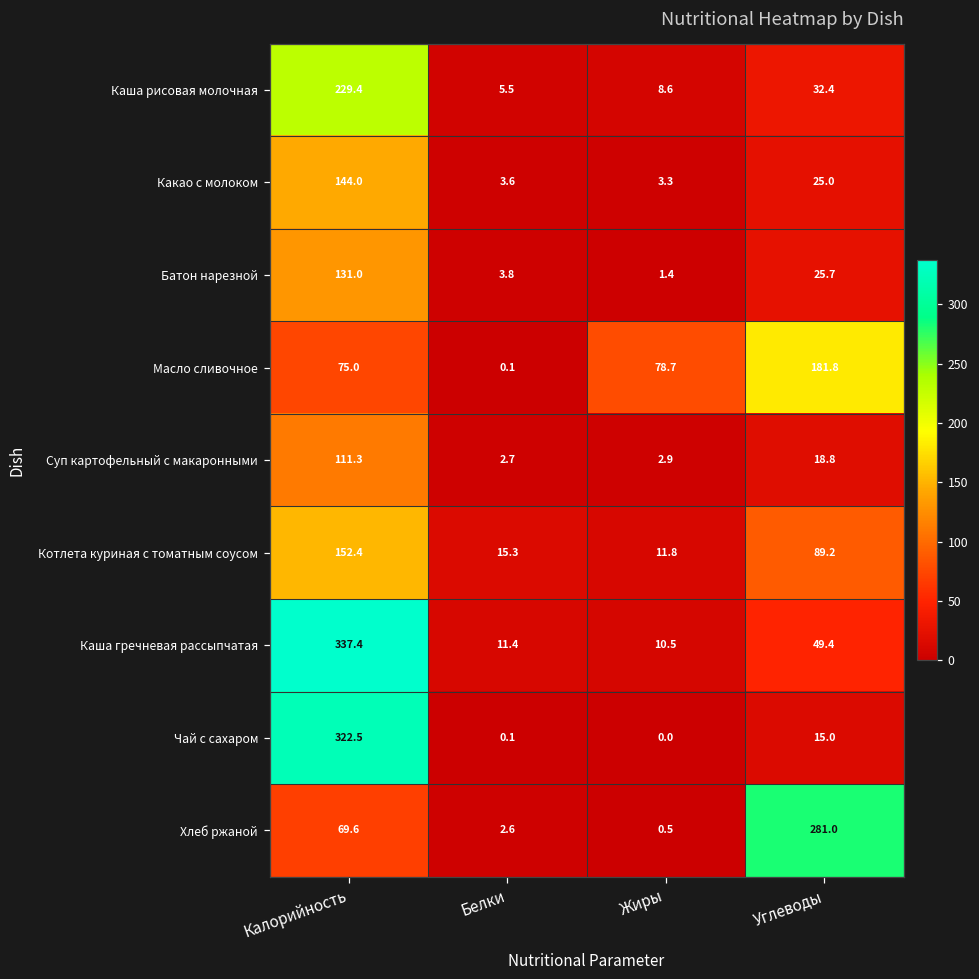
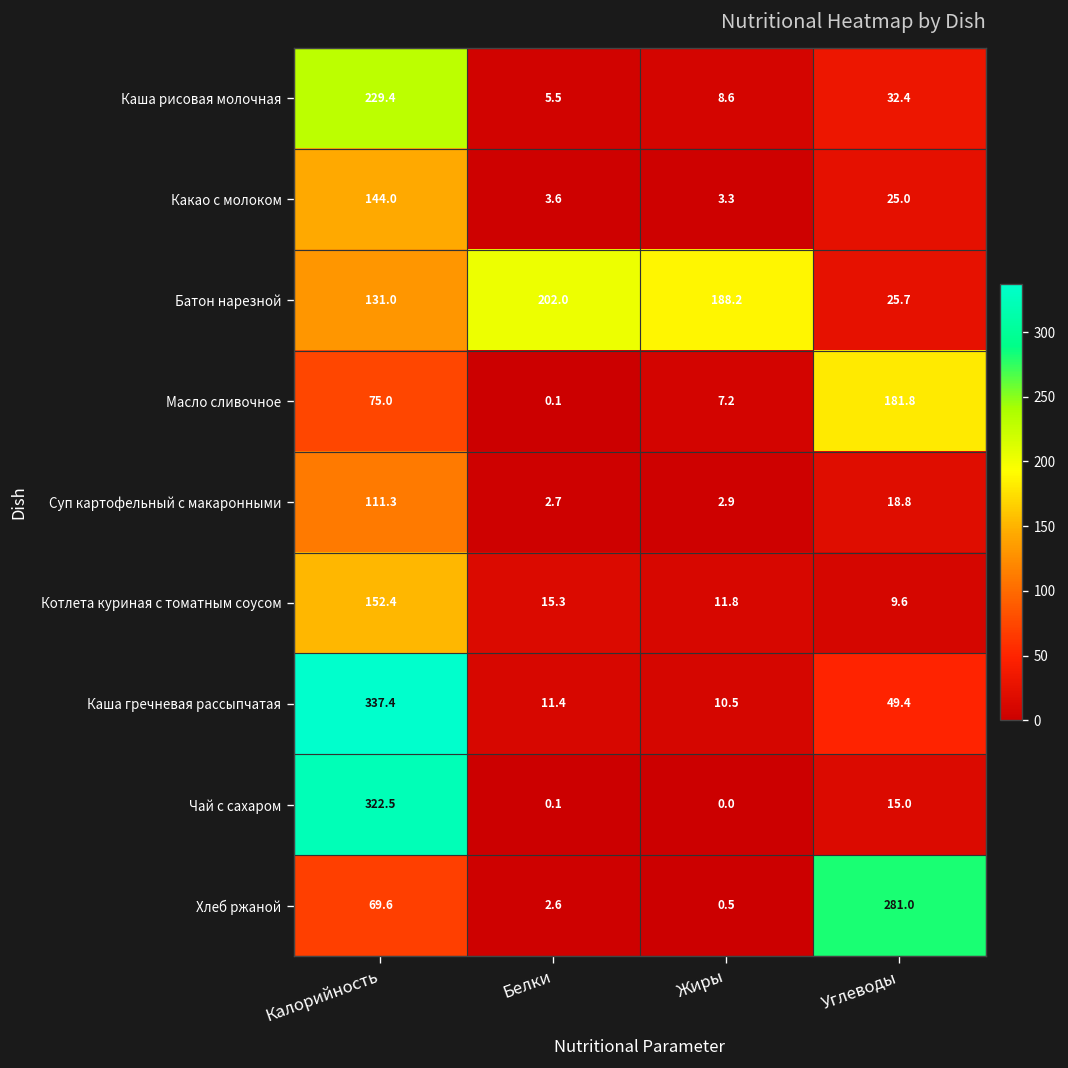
  {
    "Каша рисовая молочная": {
      "Калорийность": 229.4,
      "Белки": 5.5,
      "Жиры": 8.6,
      "Углеводы": 32.4
    },
    "Какао с молоком": {
      "Калорийность": 144.0,
      "Белки": 3.6,
      "Жиры": 3.3,
      "Углеводы": 25.0
    },
    "Батон нарезной": {
      "Калорийность": 131.0,
-     "Белки": 3.8,
-     "Жиры": 1.4,
+     "Белки": 202.0,
+     "Жиры": 188.2,
      "Углеводы": 25.7
    },
    "Масло сливочное": {
      "Калорийность": 75.0,
      "Белки": 0.1,
-     "Жиры": 78.7,
+     "Жиры": 7.2,
      "Углеводы": 181.8
    },
    "Суп картофельный с макаронными": {
      "Калорийность": 111.3,
      "Белки": 2.7,
      "Жиры": 2.9,
      "Углеводы": 18.8
    },
    "Котлета куриная с томатным соусом": {
      "Калорийность": 152.4,
      "Белки": 15.3,
      "Жиры": 11.8,
-     "Углеводы": 89.2
+     "Углеводы": 9.6
    },
    "Каша гречневая рассыпчатая": {
      "Калорийность": 337.4,
      "Белки": 11.4,
      "Жиры": 10.5,
      "Углеводы": 49.4
    },
    "Чай с сахаром": {
      "Калорийность": 322.5,
      "Белки": 0.1,
      "Жиры": 0.0,
      "Углеводы": 15.0
    },
    "Хлеб ржаной": {
      "Калорийность": 69.6,
      "Белки": 2.6,
      "Жиры": 0.5,
      "Углеводы": 281.0
    }
  }
